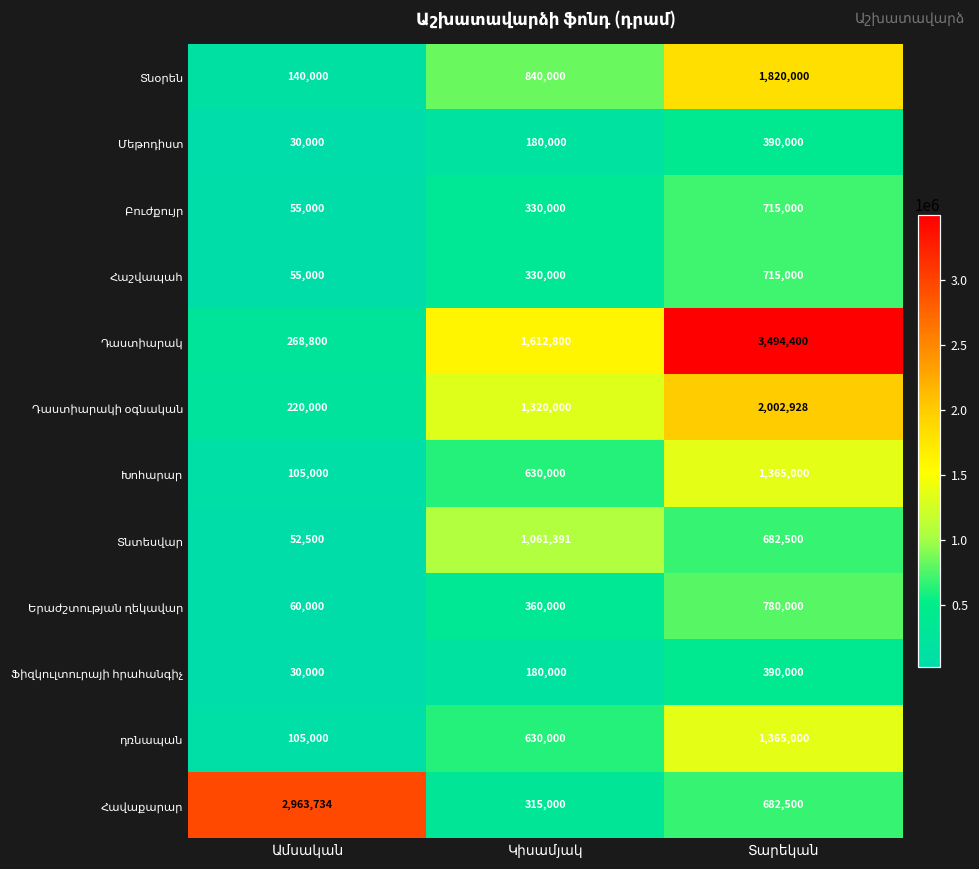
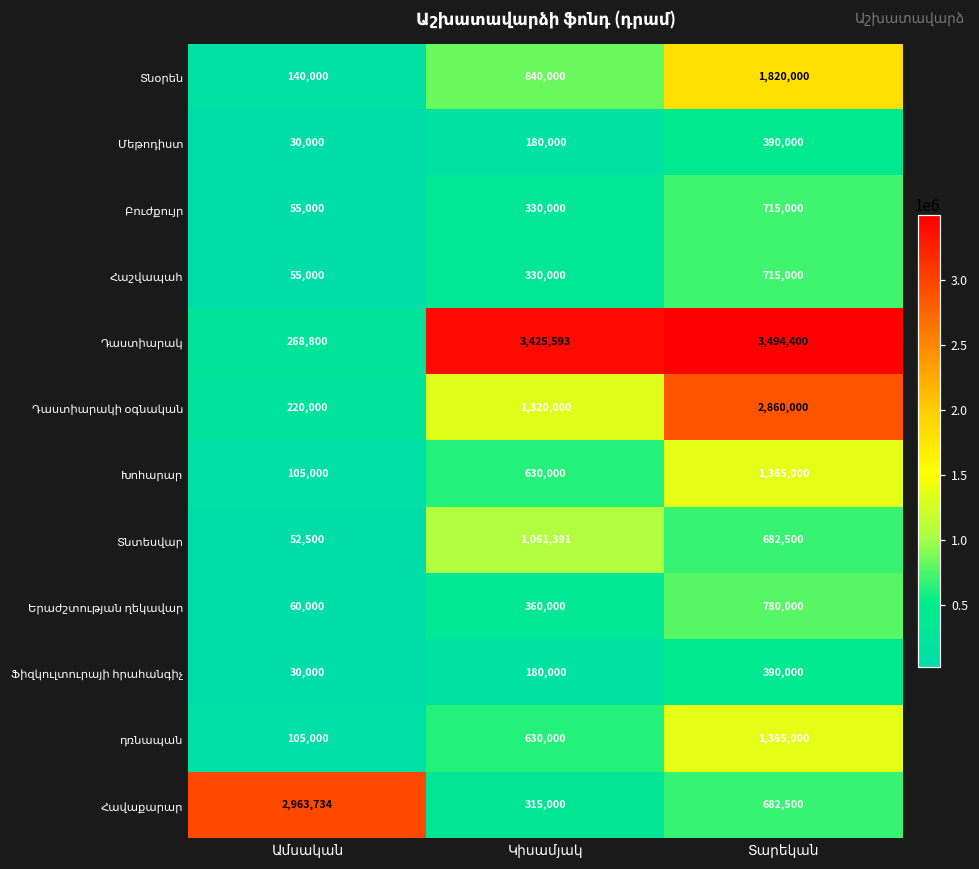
  {
    "Տնօրեն": {
      "Ամսական": "140,000",
      "Կիսամյակ": "840,000",
      "Տարեկան": "1,820,000"
    },
    "Մեթոդիստ": {
      "Ամսական": "30,000",
      "Կիսամյակ": "180,000",
      "Տարեկան": "390,000"
    },
    "Բուժքույր": {
      "Ամսական": "55,000",
      "Կիսամյակ": "330,000",
      "Տարեկան": "715,000"
    },
    "Հաշվապահ": {
      "Ամսական": "55,000",
      "Կիսամյակ": "330,000",
      "Տարեկան": "715,000"
    },
    "Դաստիարակ": {
      "Ամսական": "268,800",
-     "Կիսամյակ": "1,612,800",
+     "Կիսամյակ": "3,425,593",
      "Տարեկան": "3,494,400"
    },
    "Դաստիարակի օգնական": {
      "Ամսական": "220,000",
      "Կիսամյակ": "1,320,000",
-     "Տարեկան": "2,002,928"
+     "Տարեկան": "2,860,000"
    },
    "Խոհարար": {
      "Ամսական": "105,000",
      "Կիսամյակ": "630,000",
      "Տարեկան": "1,365,000"
    },
    "Տնտեսվար": {
      "Ամսական": "52,500",
      "Կիսամյակ": "1,061,391",
      "Տարեկան": "682,500"
    },
    "Երաժշտության ղեկավար": {
      "Ամսական": "60,000",
      "Կիսամյակ": "360,000",
      "Տարեկան": "780,000"
    },
    "Ֆիզկուլտուրայի հրահանգիչ": {
      "Ամսական": "30,000",
      "Կիսամյակ": "180,000",
      "Տարեկան": "390,000"
    },
    "դռնապան": {
      "Ամսական": "105,000",
      "Կիսամյակ": "630,000",
      "Տարեկան": "1,365,000"
    },
    "Հավաքարար": {
      "Ամսական": "2,963,734",
      "Կիսամյակ": "315,000",
      "Տարեկան": "682,500"
    }
  }
